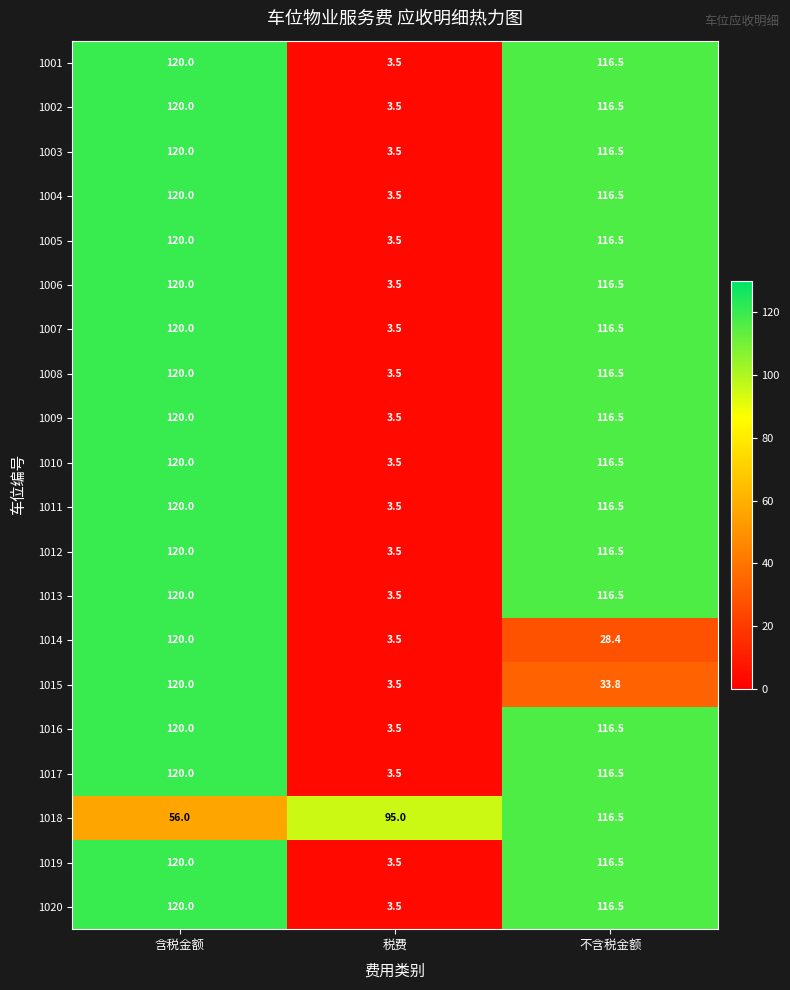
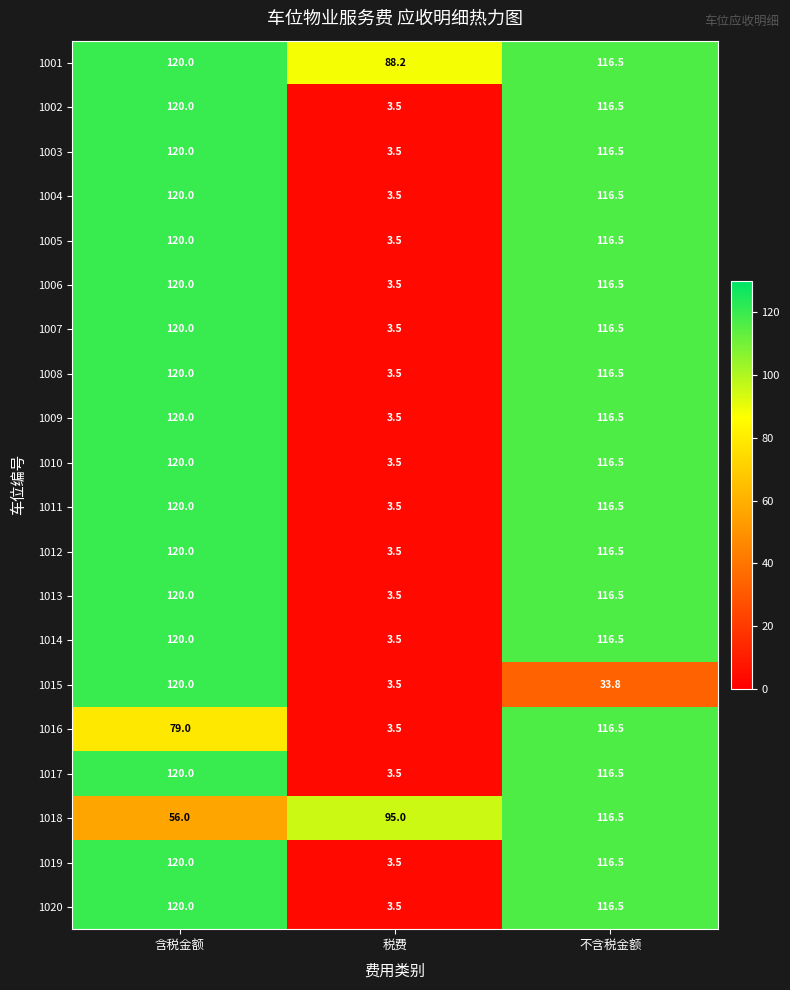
  {
    "1001": {
      "含税金额": 120.0,
-     "税费": 3.5,
+     "税费": 88.2,
      "不含税金额": 116.5
    },
    "1002": {
      "含税金额": 120.0,
      "税费": 3.5,
      "不含税金额": 116.5
    },
    "1003": {
      "含税金额": 120.0,
      "税费": 3.5,
      "不含税金额": 116.5
    },
    "1004": {
      "含税金额": 120.0,
      "税费": 3.5,
      "不含税金额": 116.5
    },
    "1005": {
      "含税金额": 120.0,
      "税费": 3.5,
      "不含税金额": 116.5
    },
    "1006": {
      "含税金额": 120.0,
      "税费": 3.5,
      "不含税金额": 116.5
    },
    "1007": {
      "含税金额": 120.0,
      "税费": 3.5,
      "不含税金额": 116.5
    },
    "1008": {
      "含税金额": 120.0,
      "税费": 3.5,
      "不含税金额": 116.5
    },
    "1009": {
      "含税金额": 120.0,
      "税费": 3.5,
      "不含税金额": 116.5
    },
    "1010": {
      "含税金额": 120.0,
      "税费": 3.5,
      "不含税金额": 116.5
    },
    "1011": {
      "含税金额": 120.0,
      "税费": 3.5,
      "不含税金额": 116.5
    },
    "1012": {
      "含税金额": 120.0,
      "税费": 3.5,
      "不含税金额": 116.5
    },
    "1013": {
      "含税金额": 120.0,
      "税费": 3.5,
      "不含税金额": 116.5
    },
    "1014": {
      "含税金额": 120.0,
      "税费": 3.5,
-     "不含税金额": 28.4
+     "不含税金额": 116.5
    },
    "1015": {
      "含税金额": 120.0,
      "税费": 3.5,
      "不含税金额": 33.8
    },
    "1016": {
-     "含税金额": 120.0,
+     "含税金额": 79.0,
      "税费": 3.5,
      "不含税金额": 116.5
    },
    "1017": {
      "含税金额": 120.0,
      "税费": 3.5,
      "不含税金额": 116.5
    },
    "1018": {
      "含税金额": 56.0,
      "税费": 95.0,
      "不含税金额": 116.5
    },
    "1019": {
      "含税金额": 120.0,
      "税费": 3.5,
      "不含税金额": 116.5
    },
    "1020": {
      "含税金额": 120.0,
      "税费": 3.5,
      "不含税金额": 116.5
    }
  }
